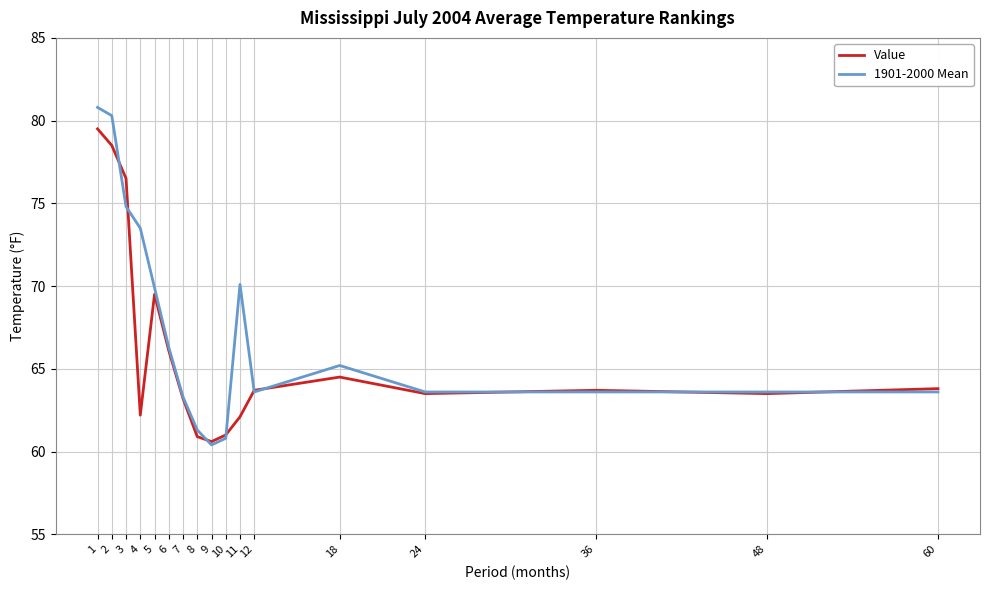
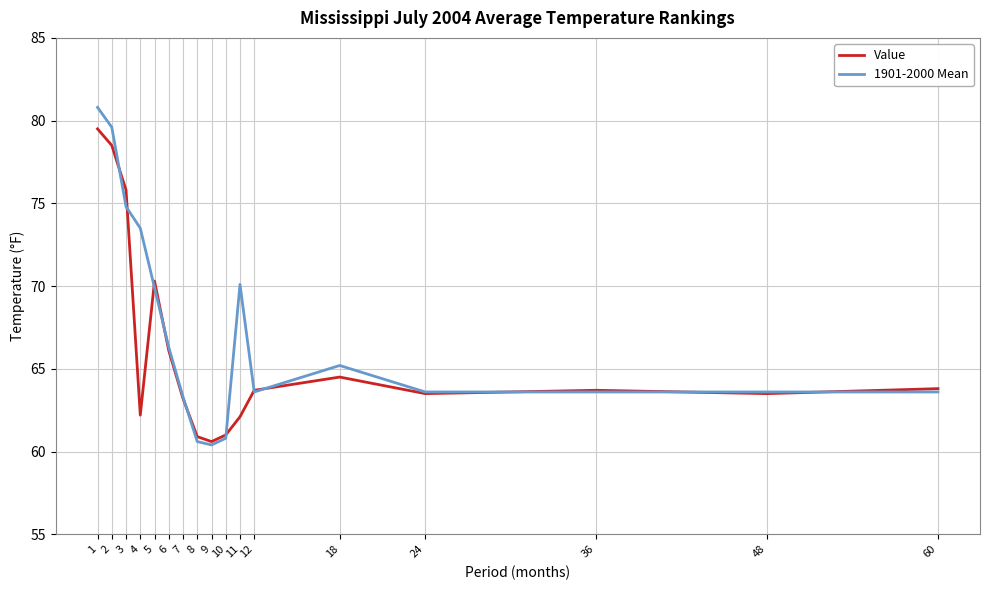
  {
    "Value": {
      "1": 79.5,
      "2": 78.5,
-     "3": 76.5,
+     "3": 75.8,
      "4": 62.2,
-     "5": 69.5,
+     "5": 70.3,
      "6": 66.1,
      "8": 60.9,
      "9": 60.6,
      "10": 61.0,
      "11": 62.1,
      "18": 64.5,
      "60": 63.8
    },
    "1901-2000 Mean": {
      "1": 80.8,
-     "2": 80.3,
+     "2": 79.6,
      "3": 74.8,
      "4": 73.5,
      "5": 69.9,
      "6": 66.3,
-     "8": 61.3,
+     "8": 60.6,
      "9": 60.4,
      "10": 60.8,
      "11": 70.1,
      "18": 65.2,
      "60": 63.6
    }
  }
